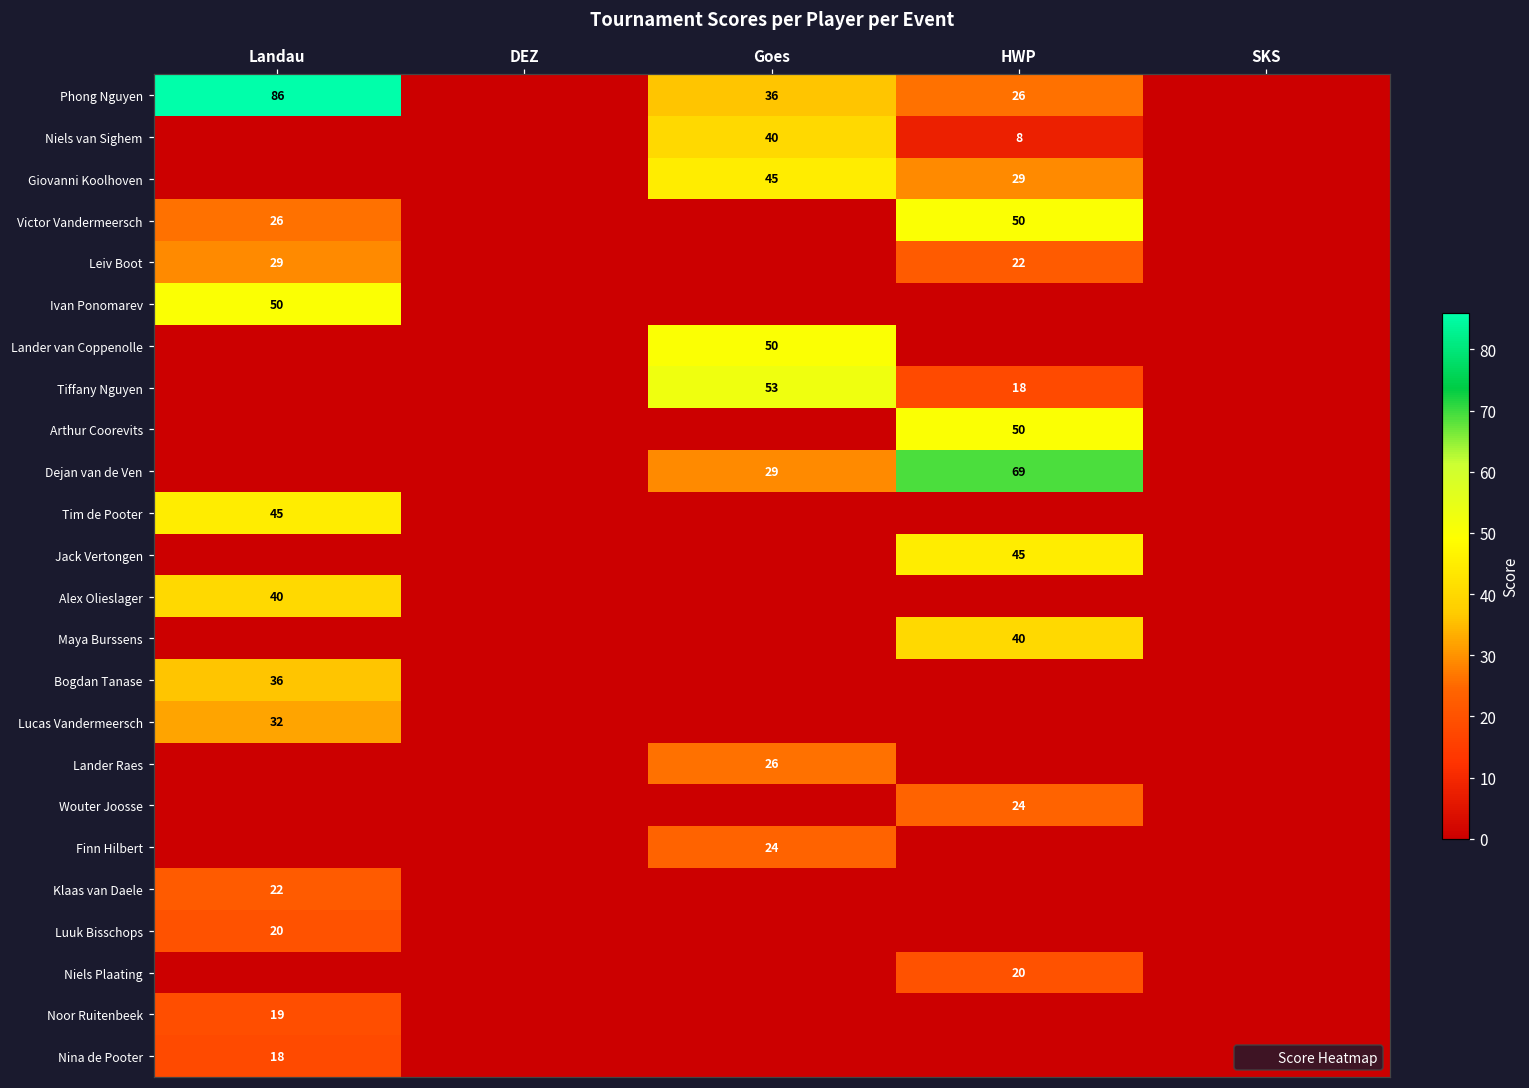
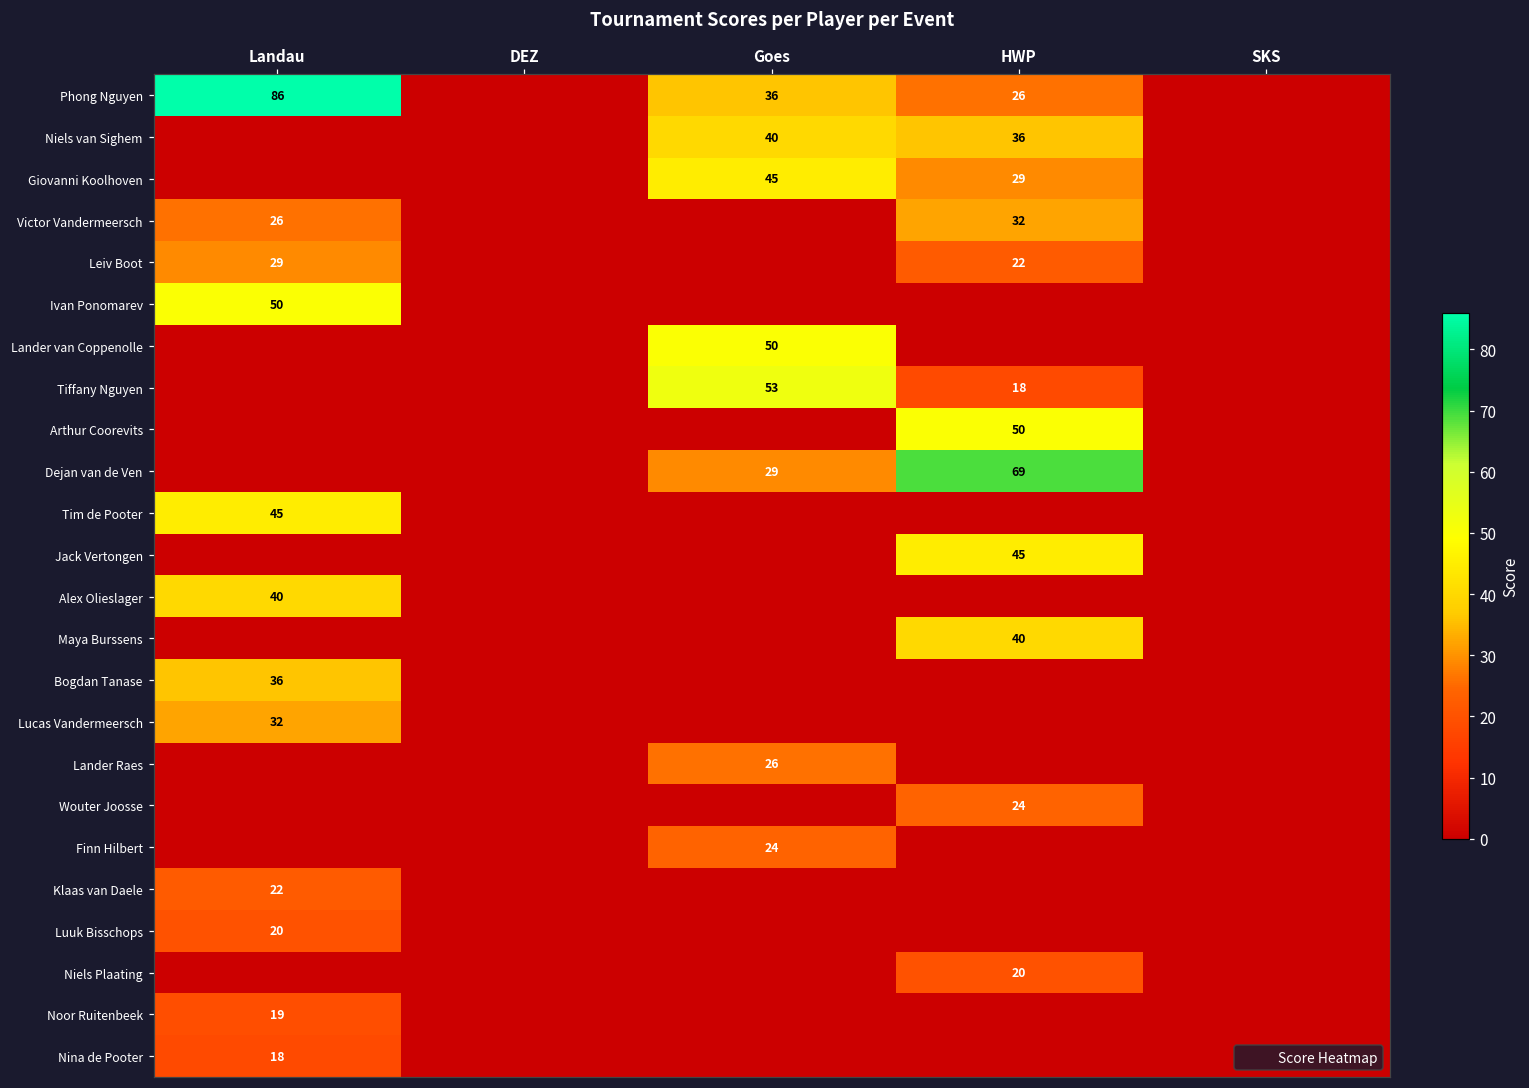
  {
    "Phong Nguyen": {
      "Landau": 86,
      "Goes": 36,
      "HWP": 26
    },
    "Niels van Sighem": {
      "Goes": 40,
-     "HWP": 8
+     "HWP": 36
    },
    "Giovanni Koolhoven": {
      "Goes": 45,
      "HWP": 29
    },
    "Victor Vandermeersch": {
      "Landau": 26,
-     "HWP": 50
+     "HWP": 32
    },
    "Leiv Boot": {
      "Landau": 29,
      "HWP": 22
    },
    "Ivan Ponomarev": {
      "Landau": 50
    },
    "Lander van Coppenolle": {
      "Goes": 50
    },
    "Tiffany Nguyen": {
      "Goes": 53,
      "HWP": 18
    },
    "Arthur Coorevits": {
      "HWP": 50
    },
    "Dejan van de Ven": {
      "Goes": 29,
      "HWP": 69
    },
    "Tim de Pooter": {
      "Landau": 45
    },
    "Jack Vertongen": {
      "HWP": 45
    },
    "Alex Olieslager": {
      "Landau": 40
    },
    "Maya Burssens": {
      "HWP": 40
    },
    "Bogdan Tanase": {
      "Landau": 36
    },
    "Lucas Vandermeersch": {
      "Landau": 32
    },
    "Lander Raes": {
      "Goes": 26
    },
    "Wouter Joosse": {
      "HWP": 24
    },
    "Finn Hilbert": {
      "Goes": 24
    },
    "Klaas van Daele": {
      "Landau": 22
    },
    "Luuk Bisschops": {
      "Landau": 20
    },
    "Niels Plaating": {
      "HWP": 20
    },
    "Noor Ruitenbeek": {
      "Landau": 19
    },
    "Nina de Pooter": {
      "Landau": 18
    }
  }
